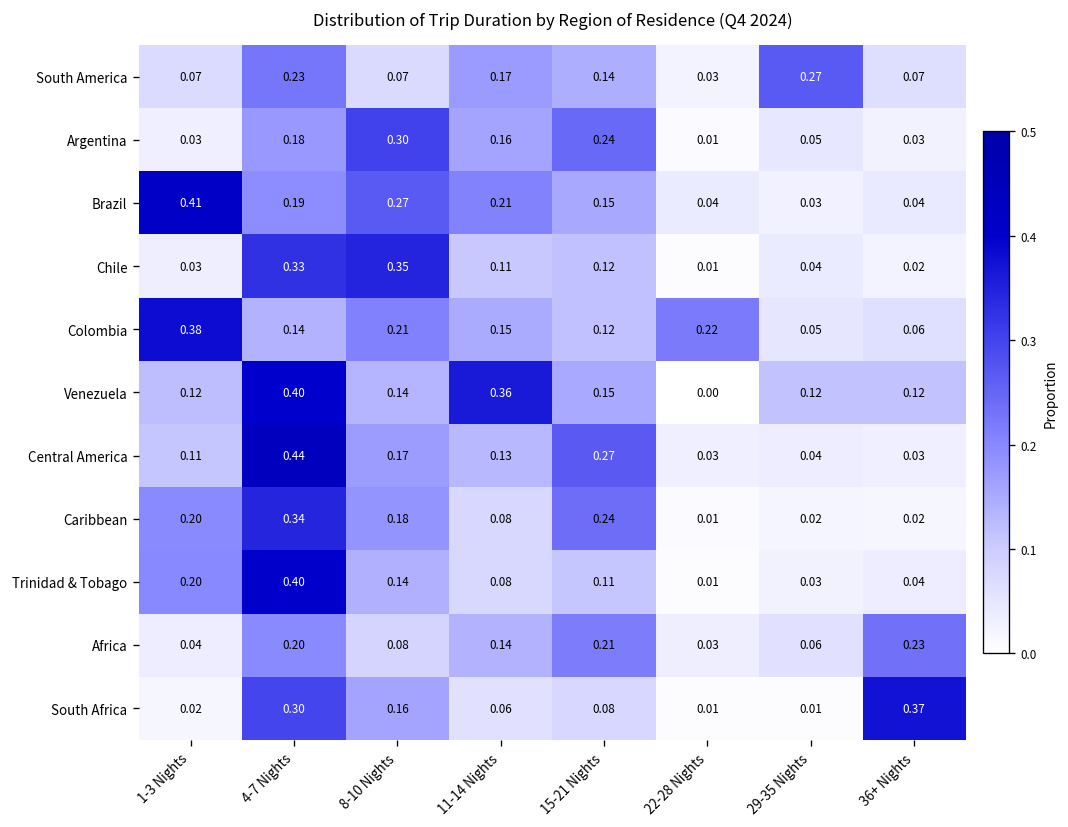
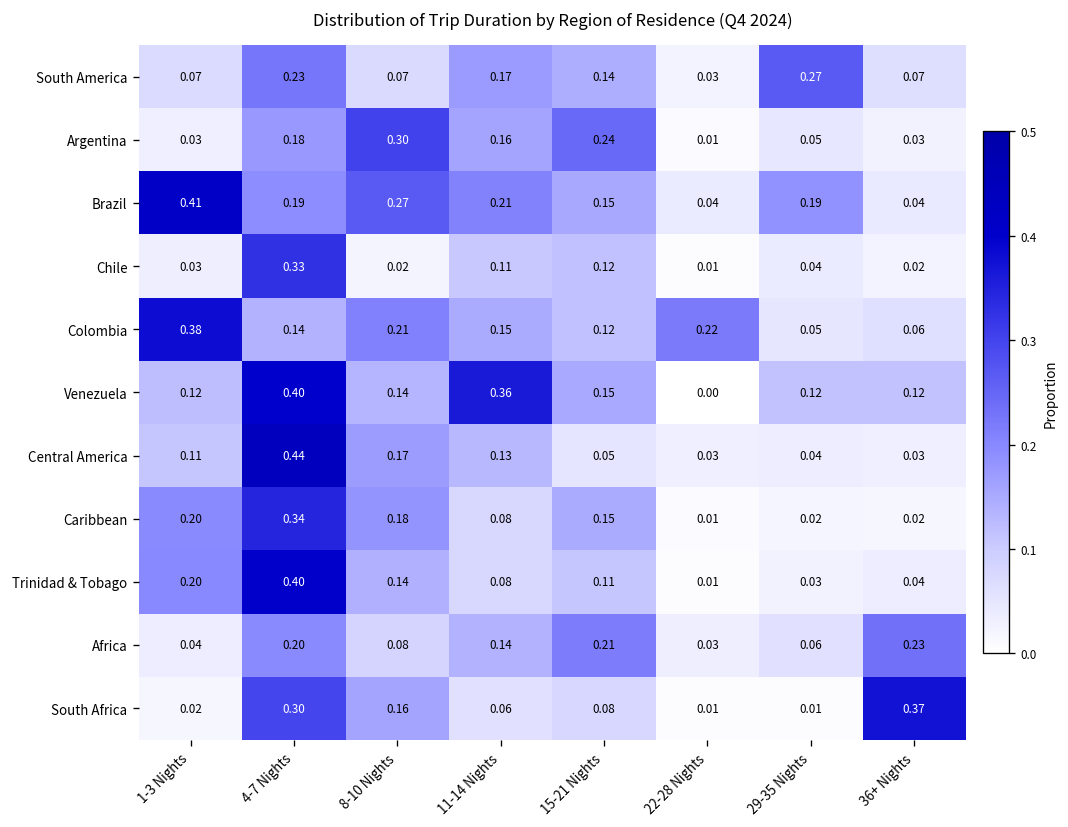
  {
    "South America": {
      "1-3 Nights": 0.07,
      "4-7 Nights": 0.23,
      "8-10 Nights": 0.07,
      "11-14 Nights": 0.17,
      "15-21 Nights": 0.14,
      "22-28 Nights": 0.03,
      "29-35 Nights": 0.27,
      "36+ Nights": 0.07
    },
    "Argentina": {
      "1-3 Nights": 0.03,
      "4-7 Nights": 0.18,
      "8-10 Nights": 0.30,
      "11-14 Nights": 0.16,
      "15-21 Nights": 0.24,
      "22-28 Nights": 0.01,
      "29-35 Nights": 0.05,
      "36+ Nights": 0.03
    },
    "Brazil": {
      "1-3 Nights": 0.41,
      "4-7 Nights": 0.19,
      "8-10 Nights": 0.27,
      "11-14 Nights": 0.21,
      "15-21 Nights": 0.15,
      "22-28 Nights": 0.04,
-     "29-35 Nights": 0.03,
+     "29-35 Nights": 0.19,
      "36+ Nights": 0.04
    },
    "Chile": {
      "1-3 Nights": 0.03,
      "4-7 Nights": 0.33,
-     "8-10 Nights": 0.35,
+     "8-10 Nights": 0.02,
      "11-14 Nights": 0.11,
      "15-21 Nights": 0.12,
      "22-28 Nights": 0.01,
      "29-35 Nights": 0.04,
      "36+ Nights": 0.02
    },
    "Colombia": {
      "1-3 Nights": 0.38,
      "4-7 Nights": 0.14,
      "8-10 Nights": 0.21,
      "11-14 Nights": 0.15,
      "15-21 Nights": 0.12,
      "22-28 Nights": 0.22,
      "29-35 Nights": 0.05,
      "36+ Nights": 0.06
    },
    "Venezuela": {
      "1-3 Nights": 0.12,
      "4-7 Nights": 0.40,
      "8-10 Nights": 0.14,
      "11-14 Nights": 0.36,
      "15-21 Nights": 0.15,
      "22-28 Nights": 0.00,
      "29-35 Nights": 0.12,
      "36+ Nights": 0.12
    },
    "Central America": {
      "1-3 Nights": 0.11,
      "4-7 Nights": 0.44,
      "8-10 Nights": 0.17,
      "11-14 Nights": 0.13,
-     "15-21 Nights": 0.27,
+     "15-21 Nights": 0.05,
      "22-28 Nights": 0.03,
      "29-35 Nights": 0.04,
      "36+ Nights": 0.03
    },
    "Caribbean": {
      "1-3 Nights": 0.20,
      "4-7 Nights": 0.34,
      "8-10 Nights": 0.18,
      "11-14 Nights": 0.08,
-     "15-21 Nights": 0.24,
+     "15-21 Nights": 0.15,
      "22-28 Nights": 0.01,
      "29-35 Nights": 0.02,
      "36+ Nights": 0.02
    },
    "Trinidad & Tobago": {
      "1-3 Nights": 0.20,
      "4-7 Nights": 0.40,
      "8-10 Nights": 0.14,
      "11-14 Nights": 0.08,
      "15-21 Nights": 0.11,
      "22-28 Nights": 0.01,
      "29-35 Nights": 0.03,
      "36+ Nights": 0.04
    },
    "Africa": {
      "1-3 Nights": 0.04,
      "4-7 Nights": 0.20,
      "8-10 Nights": 0.08,
      "11-14 Nights": 0.14,
      "15-21 Nights": 0.21,
      "22-28 Nights": 0.03,
      "29-35 Nights": 0.06,
      "36+ Nights": 0.23
    },
    "South Africa": {
      "1-3 Nights": 0.02,
      "4-7 Nights": 0.30,
      "8-10 Nights": 0.16,
      "11-14 Nights": 0.06,
      "15-21 Nights": 0.08,
      "22-28 Nights": 0.01,
      "29-35 Nights": 0.01,
      "36+ Nights": 0.37
    }
  }
